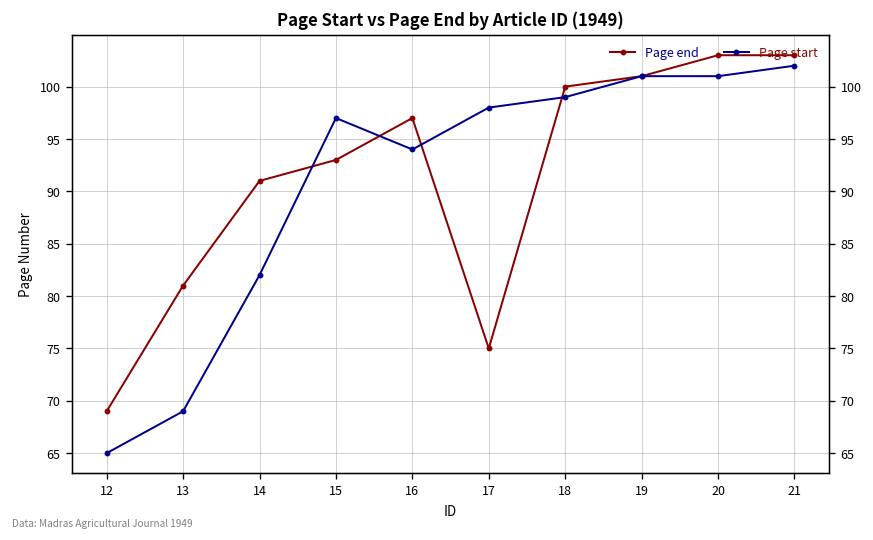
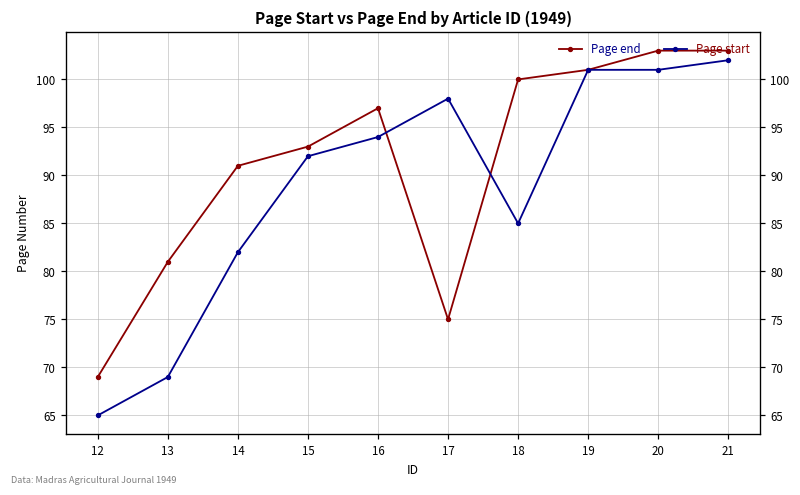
  {
    "Page end": {
      "12": 69,
      "13": 81,
      "14": 91,
      "15": 93,
      "16": 97,
      "17": 75,
      "18": 100,
      "20": 103,
      "21": 103
    },
    "Page start": {
      "12": 65,
      "13": 69,
      "14": 82,
-     "15": 97,
+     "15": 92,
      "16": 94,
      "17": 98,
-     "18": 99,
+     "18": 85,
      "20": 101,
      "21": 102
    }
  }
